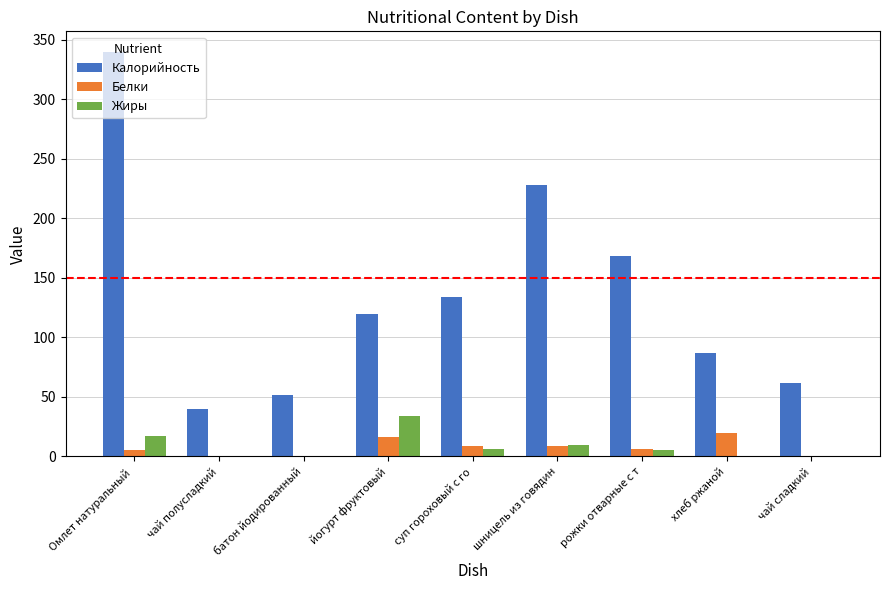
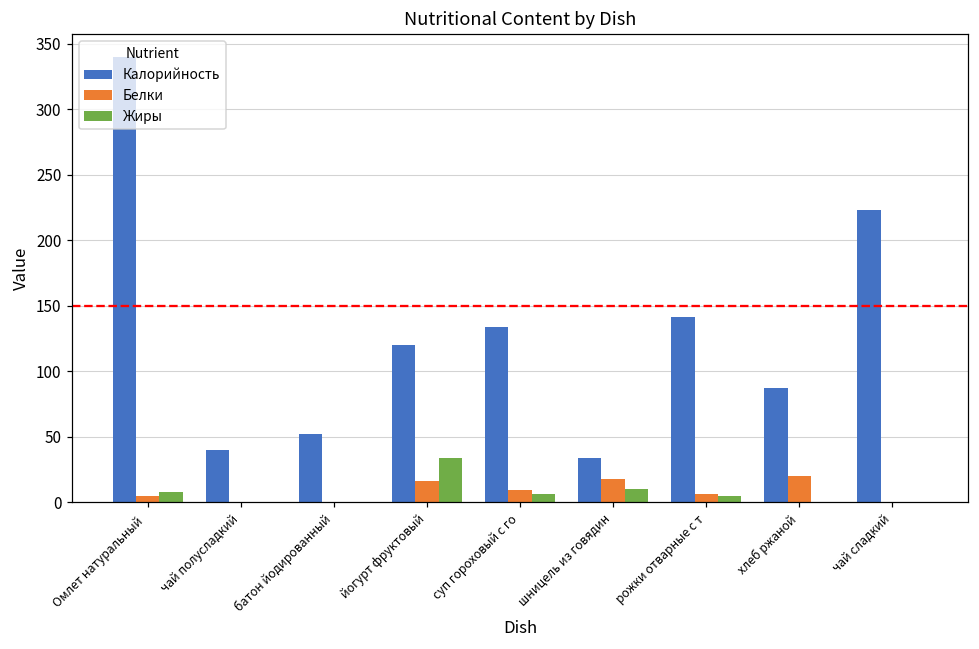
  {
    "Калорийность": {
      "чай полусладкий": 40,
      "батон йодированный": 52,
      "йогурт фруктовый": 120,
      "суп гороховый с го": 134,
-     "шницель из говядин": 228,
-     "рожки отварные с т": 168,
+     "шницель из говядин": 34,
+     "рожки отварные с т": 141,
      "хлеб ржаной": 87,
-     "чай сладкий": 62
+     "чай сладкий": 223
    },
    "Белки": {
      "Омлет натуральный": 5,
      "чай полусладкий": 0,
      "батон йодированный": 0,
      "йогурт фруктовый": 16,
      "суп гороховый с го": 9,
-     "шницель из говядин": 9,
+     "шницель из говядин": 18,
      "рожки отварные с т": 6,
      "хлеб ржаной": 20,
      "чай сладкий": 0
    },
    "Жиры": {
-     "Омлет натуральный": 17,
+     "Омлет натуральный": 8,
      "чай полусладкий": 0,
      "батон йодированный": 0,
      "йогурт фруктовый": 34,
      "суп гороховый с го": 6,
      "шницель из говядин": 10,
      "рожки отварные с т": 5,
      "хлеб ржаной": 0,
      "чай сладкий": 0
    }
  }
